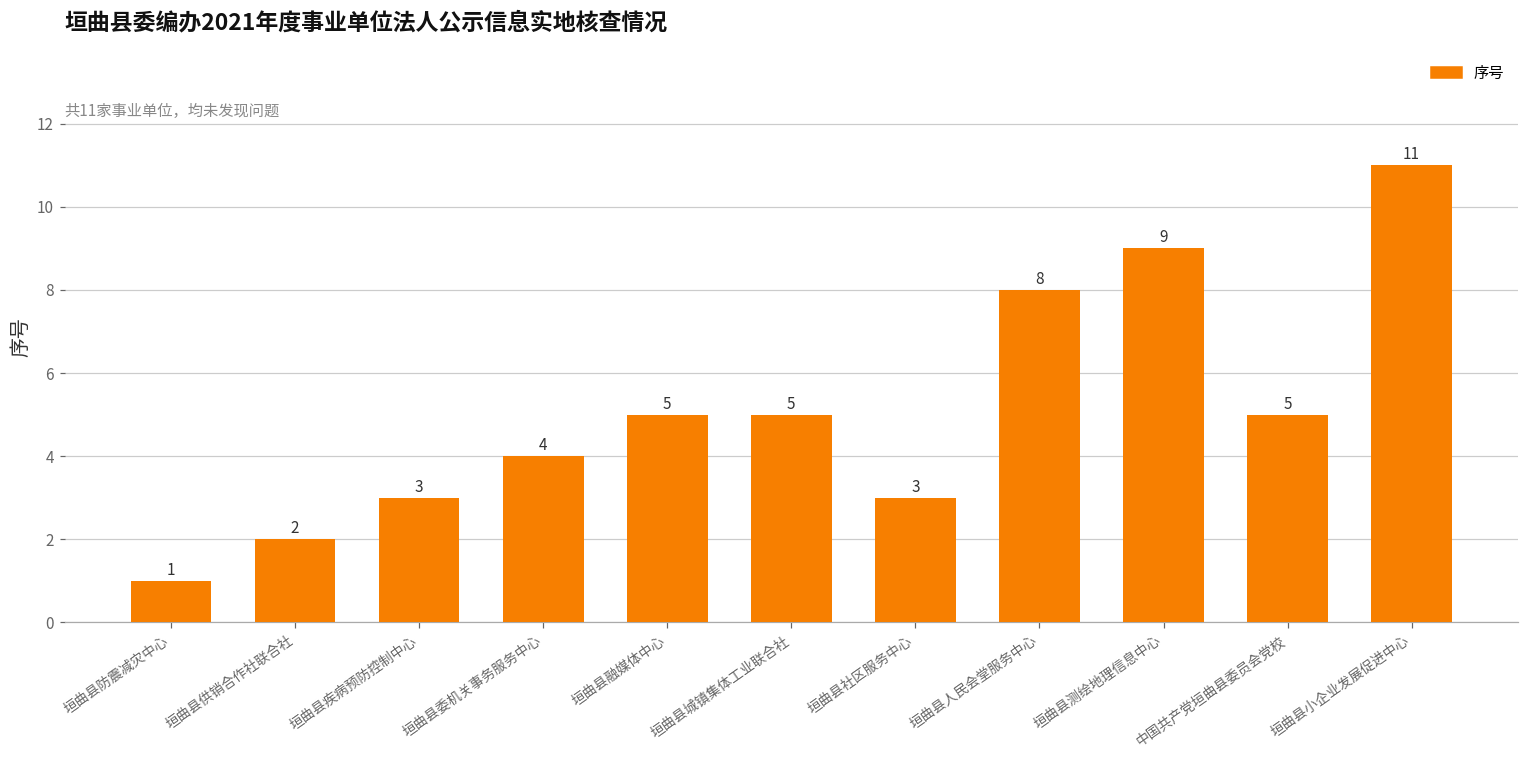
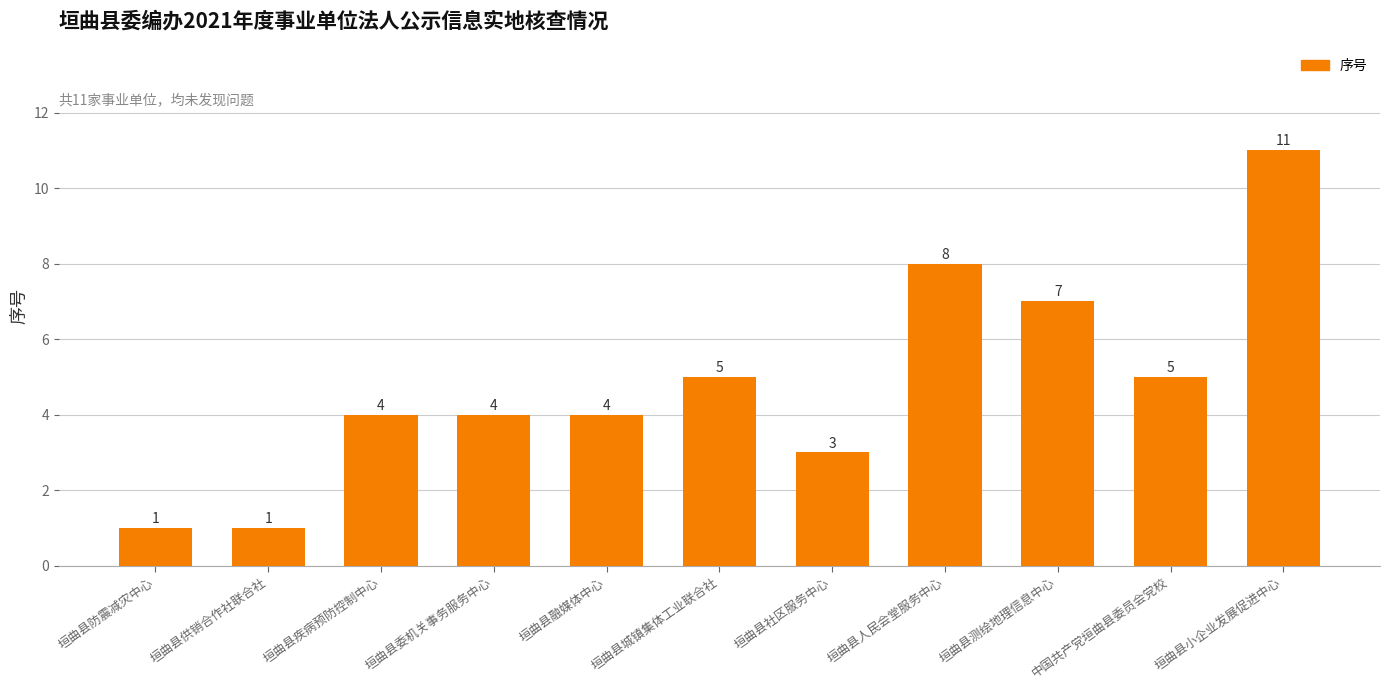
  {
    "垣曲县防震减灾中心": 1,
-   "垣曲县供销合作社联合社": 2,
-   "垣曲县疾病预防控制中心": 3,
+   "垣曲县供销合作社联合社": 1,
+   "垣曲县疾病预防控制中心": 4,
    "垣曲县委机关事务服务中心": 4,
-   "垣曲县融媒体中心": 5,
+   "垣曲县融媒体中心": 4,
    "垣曲县城镇集体工业联合社": 5,
    "垣曲县社区服务中心": 3,
    "垣曲县人民会堂服务中心": 8,
-   "垣曲县测绘地理信息中心": 9,
+   "垣曲县测绘地理信息中心": 7,
    "中国共产党垣曲县委员会党校": 5,
    "垣曲县小企业发展促进中心": 11
  }
